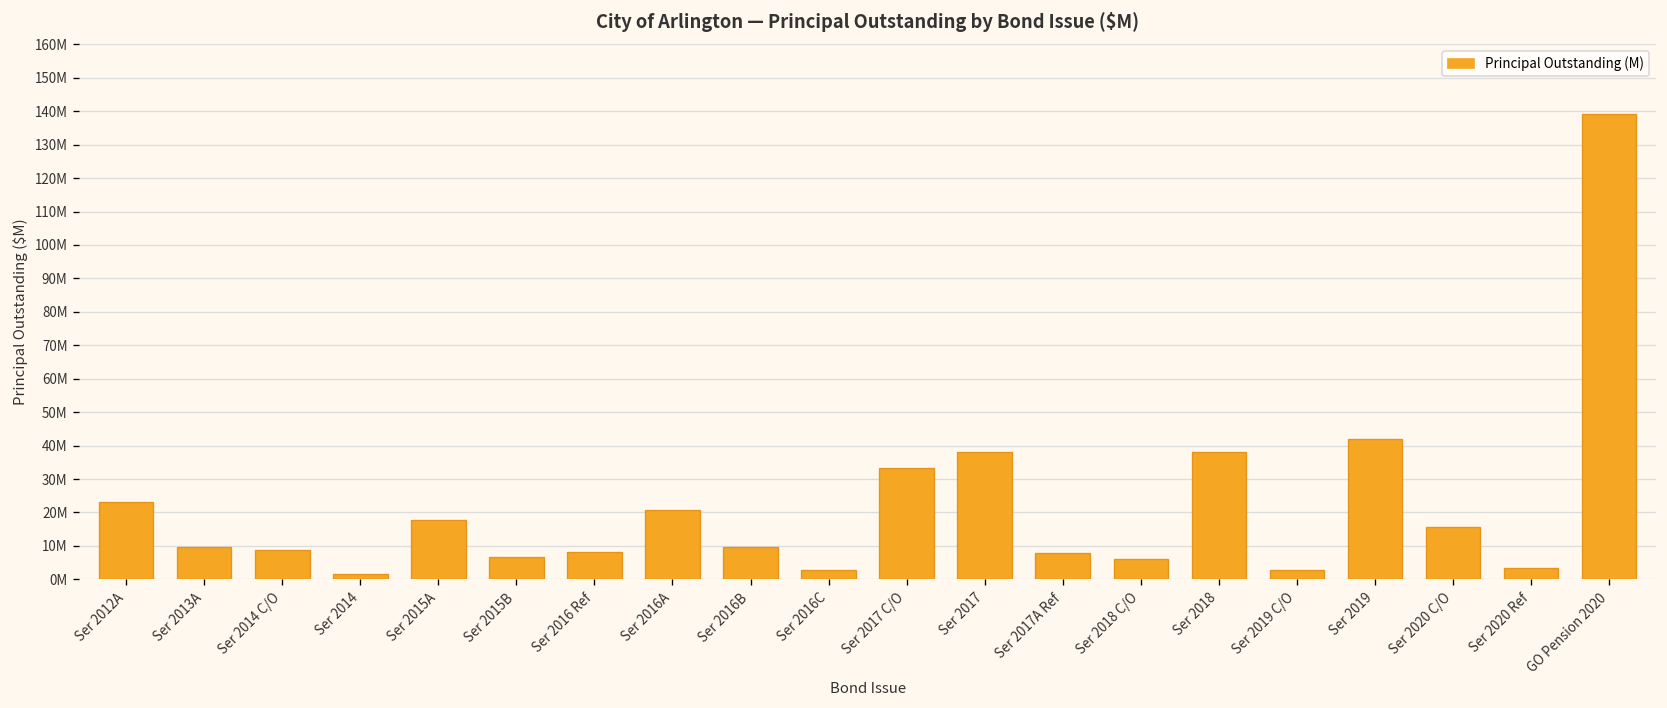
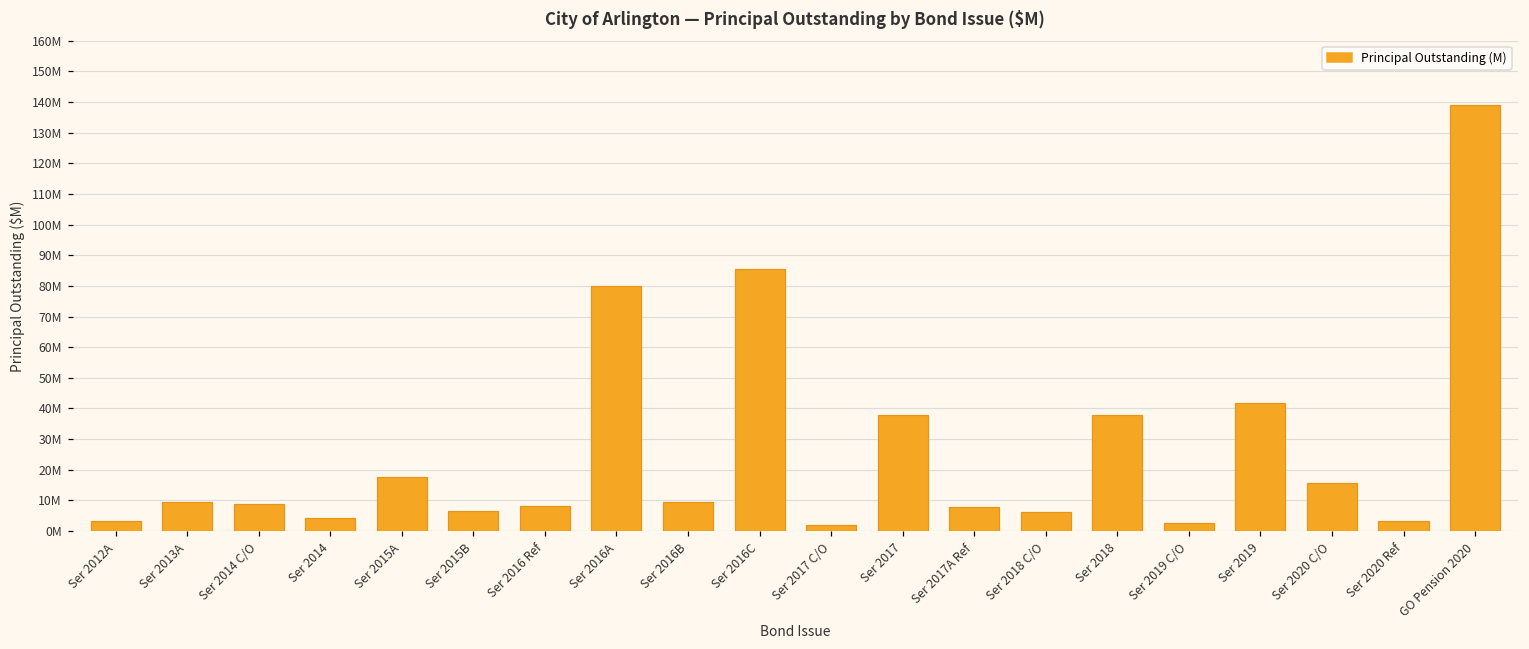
  {
-   "Ser 2012A": 23000000,
+   "Ser 2012A": 3000000,
    "Ser 2013A": 10000000,
    "Ser 2014 C/O": 9000000,
-   "Ser 2014": 1000000,
+   "Ser 2014": 4000000,
    "Ser 2015A": 18000000,
    "Ser 2015B": 7000000,
    "Ser 2016 Ref": 8000000,
-   "Ser 2016A": 21000000,
+   "Ser 2016A": 80000000,
    "Ser 2016B": 10000000,
-   "Ser 2016C": 3000000,
-   "Ser 2017 C/O": 33000000,
+   "Ser 2016C": 85000000,
+   "Ser 2017 C/O": 2000000,
    "Ser 2017": 38000000,
    "Ser 2017A Ref": 8000000,
    "Ser 2018 C/O": 6000000,
    "Ser 2018": 38000000,
    "Ser 2019 C/O": 3000000,
    "Ser 2019": 42000000,
    "Ser 2020 C/O": 16000000,
    "Ser 2020 Ref": 3000000,
    "GO Pension 2020": 139000000
  }
